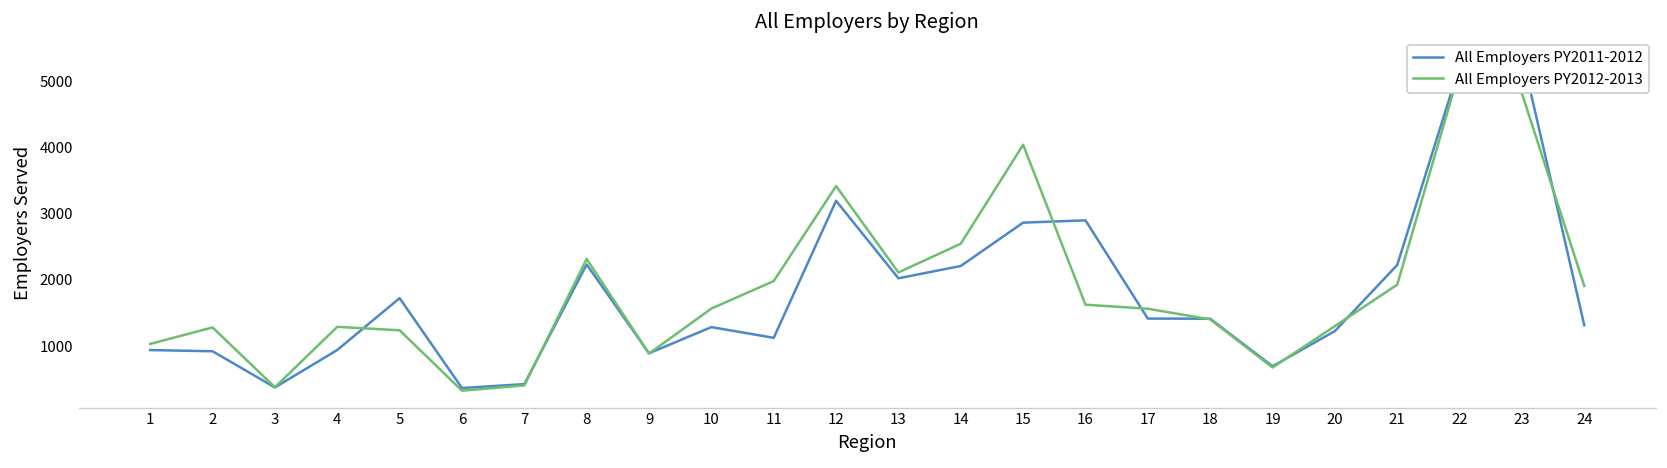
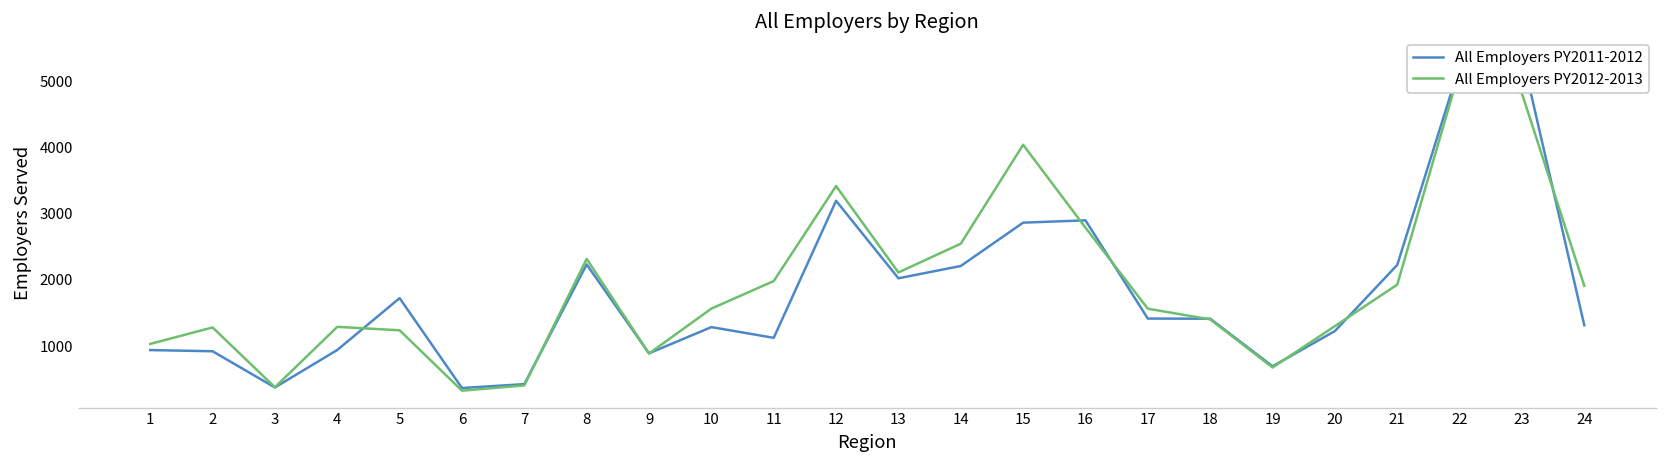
  {
    "All Employers PY2011-2012": {
      "1": 900,
      "2": 900,
      "4": 900,
      "5": 1700,
      "8": 2200,
      "10": 1300,
      "11": 1100,
      "12": 3200,
      "13": 2000,
      "14": 2200,
      "15": 2900,
      "16": 2900,
      "17": 1400,
      "20": 1200,
      "21": 2200,
      "24": 1300
    },
    "All Employers PY2012-2013": {
      "1": 1000,
      "2": 1300,
      "4": 1300,
      "5": 1200,
      "8": 2300,
      "10": 1600,
      "11": 2000,
      "12": 3400,
      "13": 2100,
      "14": 2500,
      "15": 4000,
-     "16": 1600,
+     "16": 2800,
      "17": 1600,
      "20": 1300,
      "21": 1900,
      "24": 1900
    }
  }
